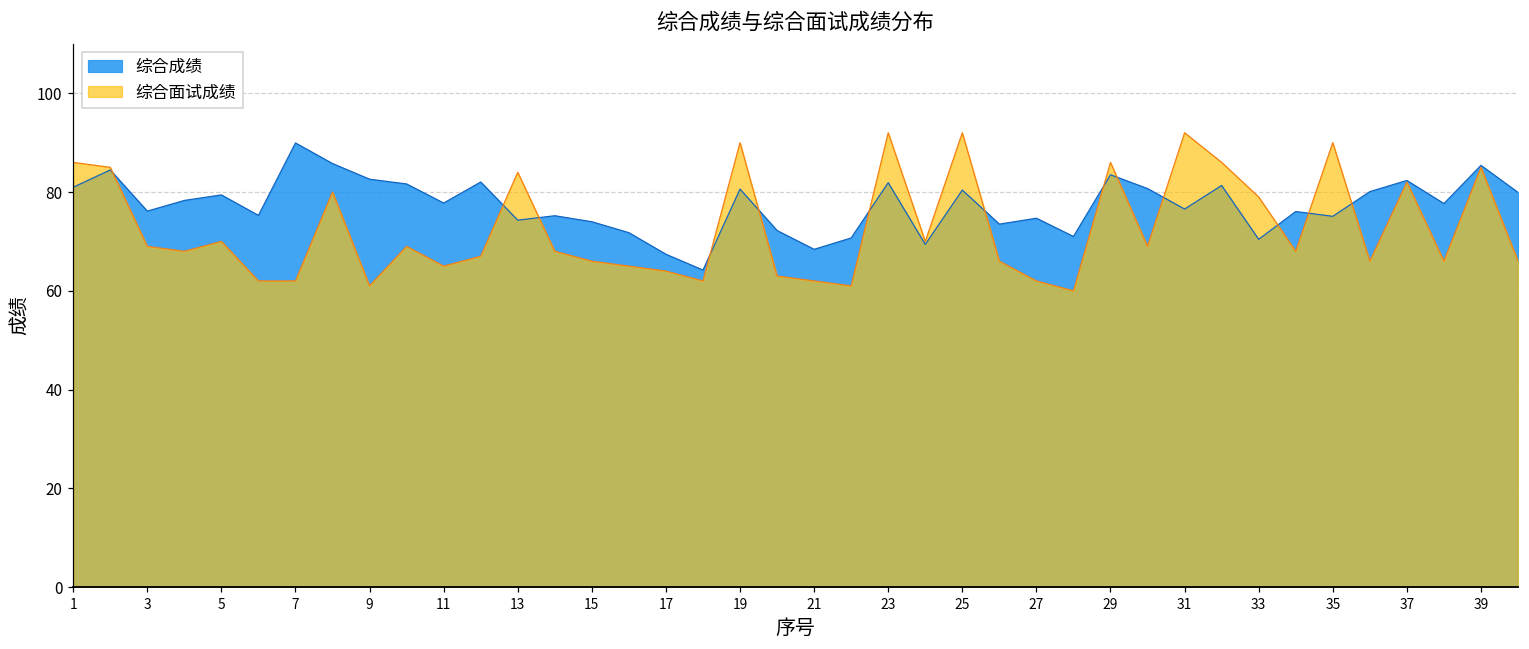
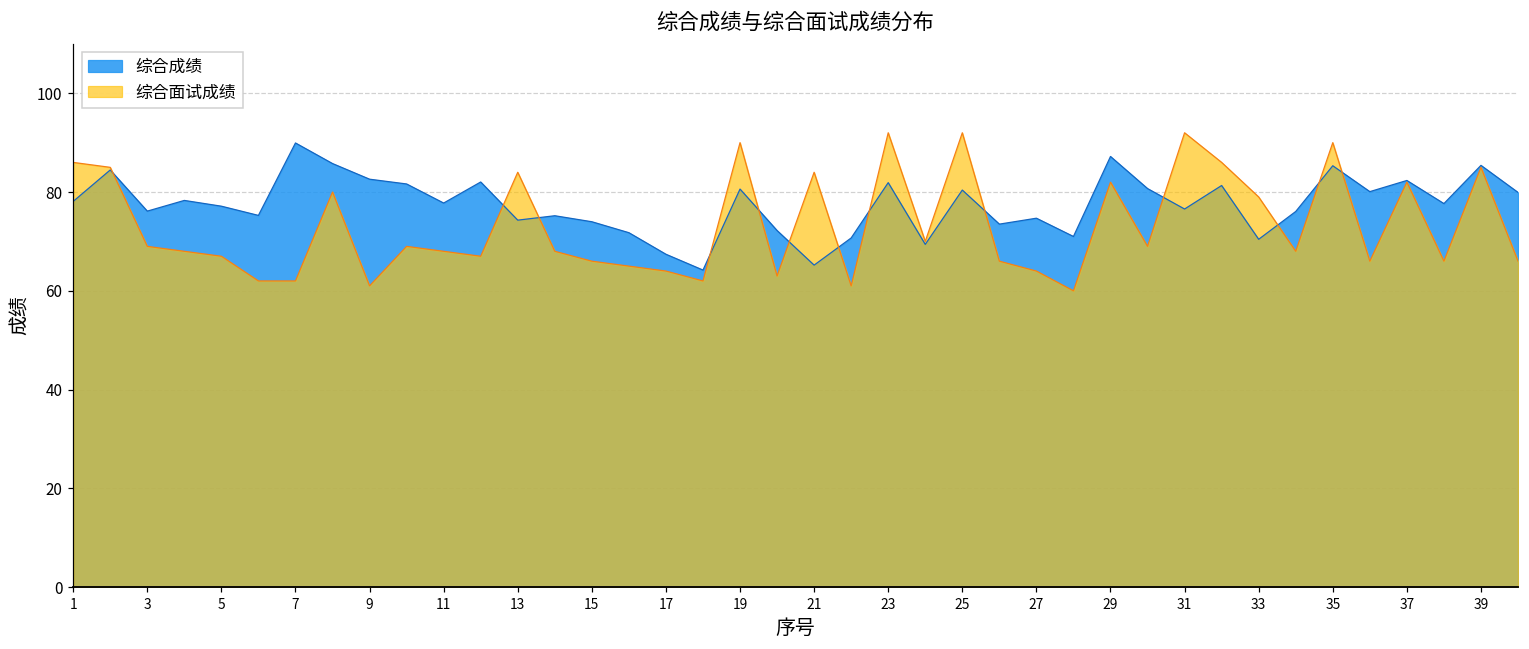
  {
    "综合成绩": {
-     "1": 81,
+     "1": 78,
      "3": 76,
-     "5": 79,
+     "5": 77,
      "7": 90,
      "9": 83,
      "11": 78,
      "13": 74,
      "15": 74,
      "17": 67,
      "19": 81,
-     "21": 68,
+     "21": 65,
      "23": 82,
      "25": 80,
      "27": 75,
-     "29": 84,
+     "29": 87,
      "31": 77,
      "33": 70,
-     "35": 75
+     "35": 85
    },
    "综合面试成绩": {
      "1": 86,
      "3": 69,
-     "5": 70,
+     "5": 67,
      "7": 62,
      "9": 61,
-     "11": 65,
+     "11": 68,
      "13": 84,
      "15": 66,
      "17": 64,
      "19": 90,
-     "21": 62,
+     "21": 84,
      "23": 92,
      "25": 92,
-     "27": 62,
-     "29": 86,
+     "27": 64,
+     "29": 82,
      "31": 92,
      "33": 79,
      "35": 90
    }
  }
